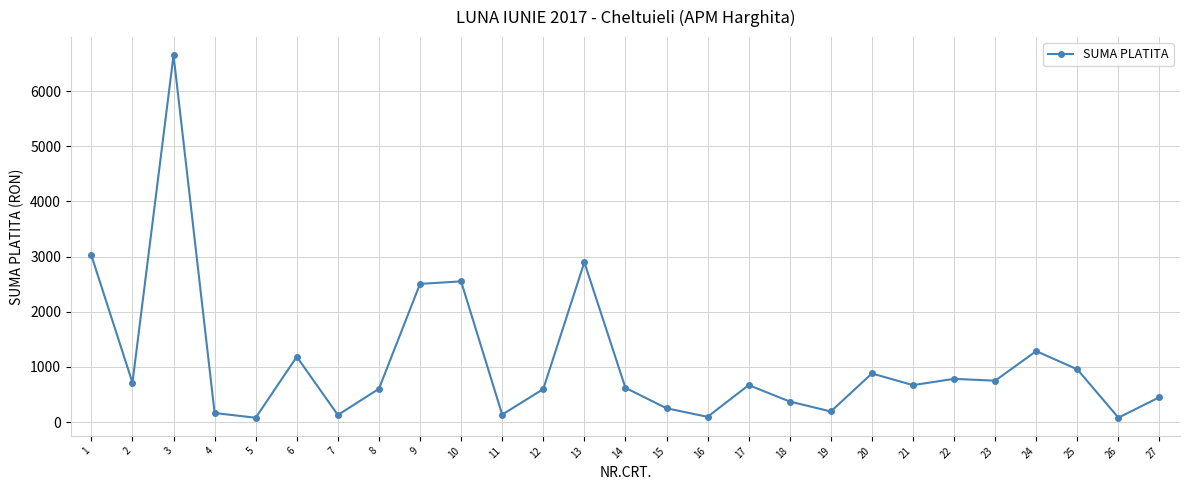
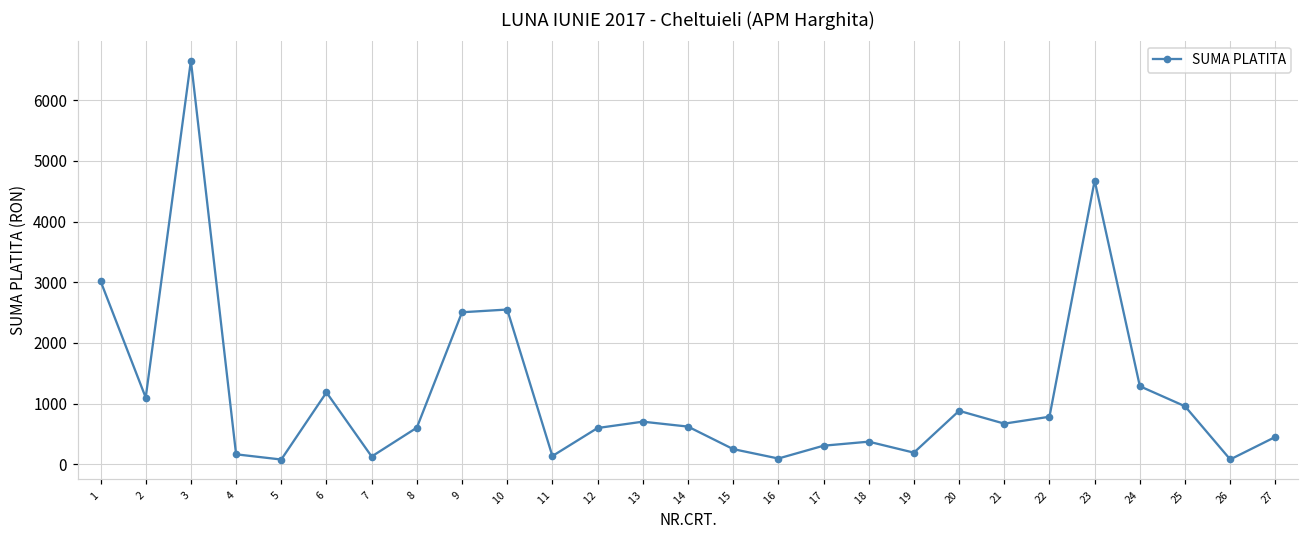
  {
    "1": 3000,
-   "2": 700,
+   "2": 1100,
    "3": 6600,
    "4": 200,
    "5": 100,
    "6": 1200,
    "7": 100,
    "8": 600,
    "9": 2500,
    "10": 2500,
    "11": 100,
    "12": 600,
-   "13": 2900,
+   "13": 700,
    "14": 600,
    "15": 300,
    "16": 100,
-   "17": 700,
+   "17": 300,
    "18": 400,
    "19": 200,
    "20": 900,
    "21": 700,
    "22": 800,
-   "23": 800,
+   "23": 4700,
    "24": 1300,
    "25": 1000,
    "26": 100,
    "27": 500
  }
